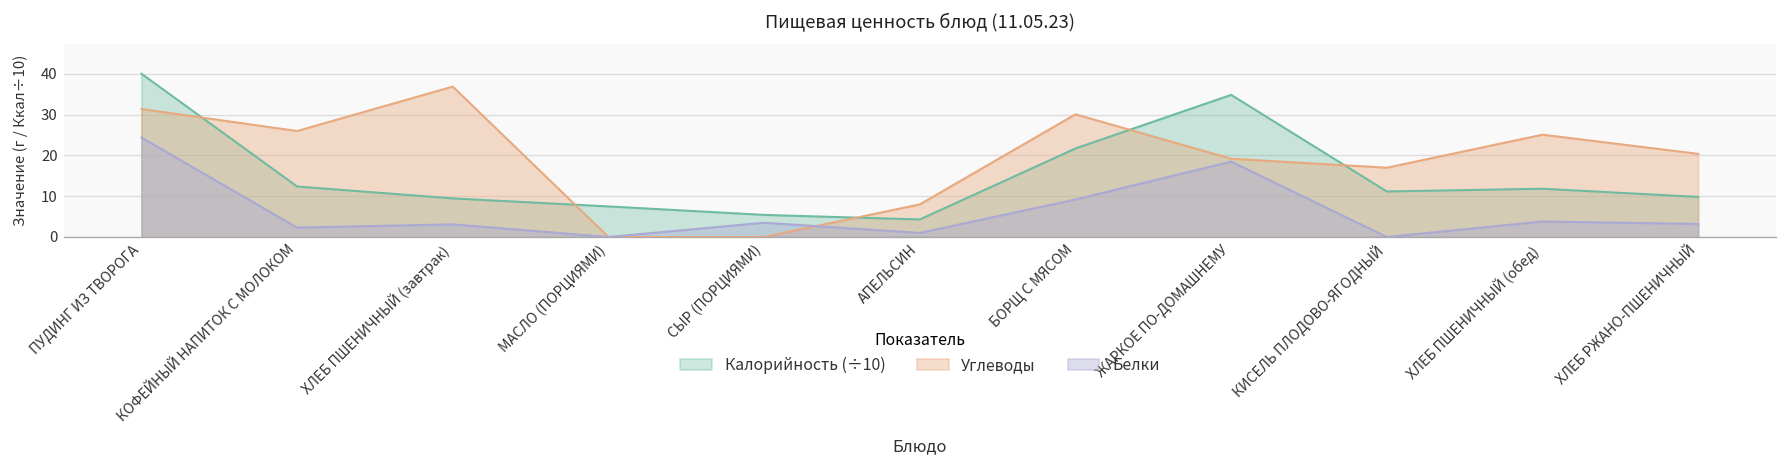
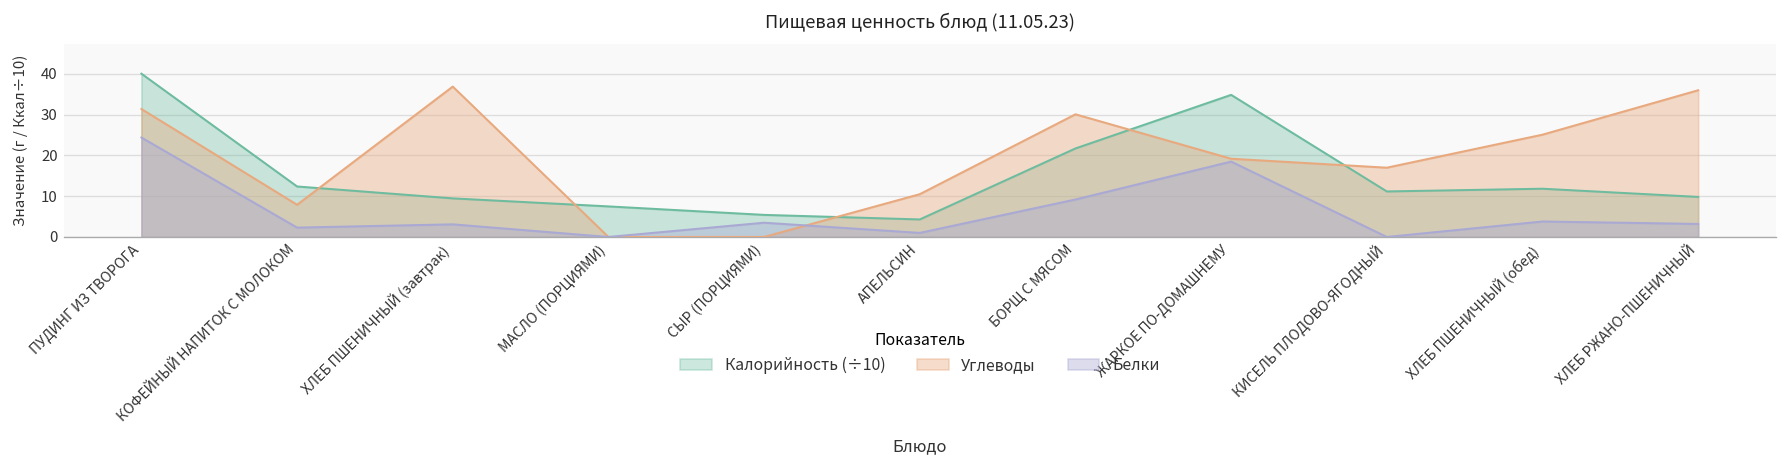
  {
    "Углеводы": {
      "ПУДИНГ ИЗ ТВОРОГА": 31,
-     "КОФЕЙНЫЙ НАПИТОК С МОЛОКОМ": 26,
+     "КОФЕЙНЫЙ НАПИТОК С МОЛОКОМ": 8,
      "ХЛЕБ ПШЕНИЧНЫЙ (завтрак)": 37,
      "СЫР (ПОРЦИЯМИ)": 0,
-     "АПЕЛЬСИН": 8,
+     "АПЕЛЬСИН": 11,
      "БОРЩ С МЯСОМ": 30,
      "КИСЕЛЬ ПЛОДОВО-ЯГОДНЫЙ": 17,
      "ХЛЕБ ПШЕНИЧНЫЙ (обед)": 25,
-     "ХЛЕБ РЖАНО-ПШЕНИЧНЫЙ": 20
+     "ХЛЕБ РЖАНО-ПШЕНИЧНЫЙ": 36
    }
  }
